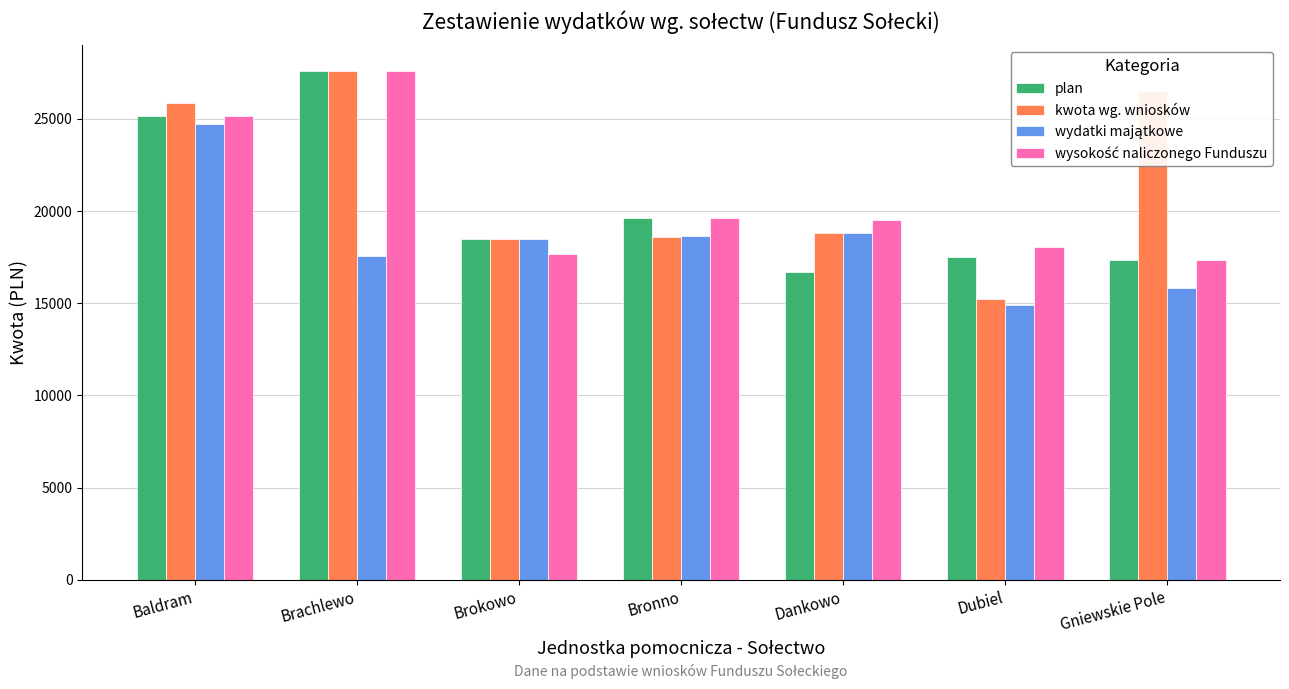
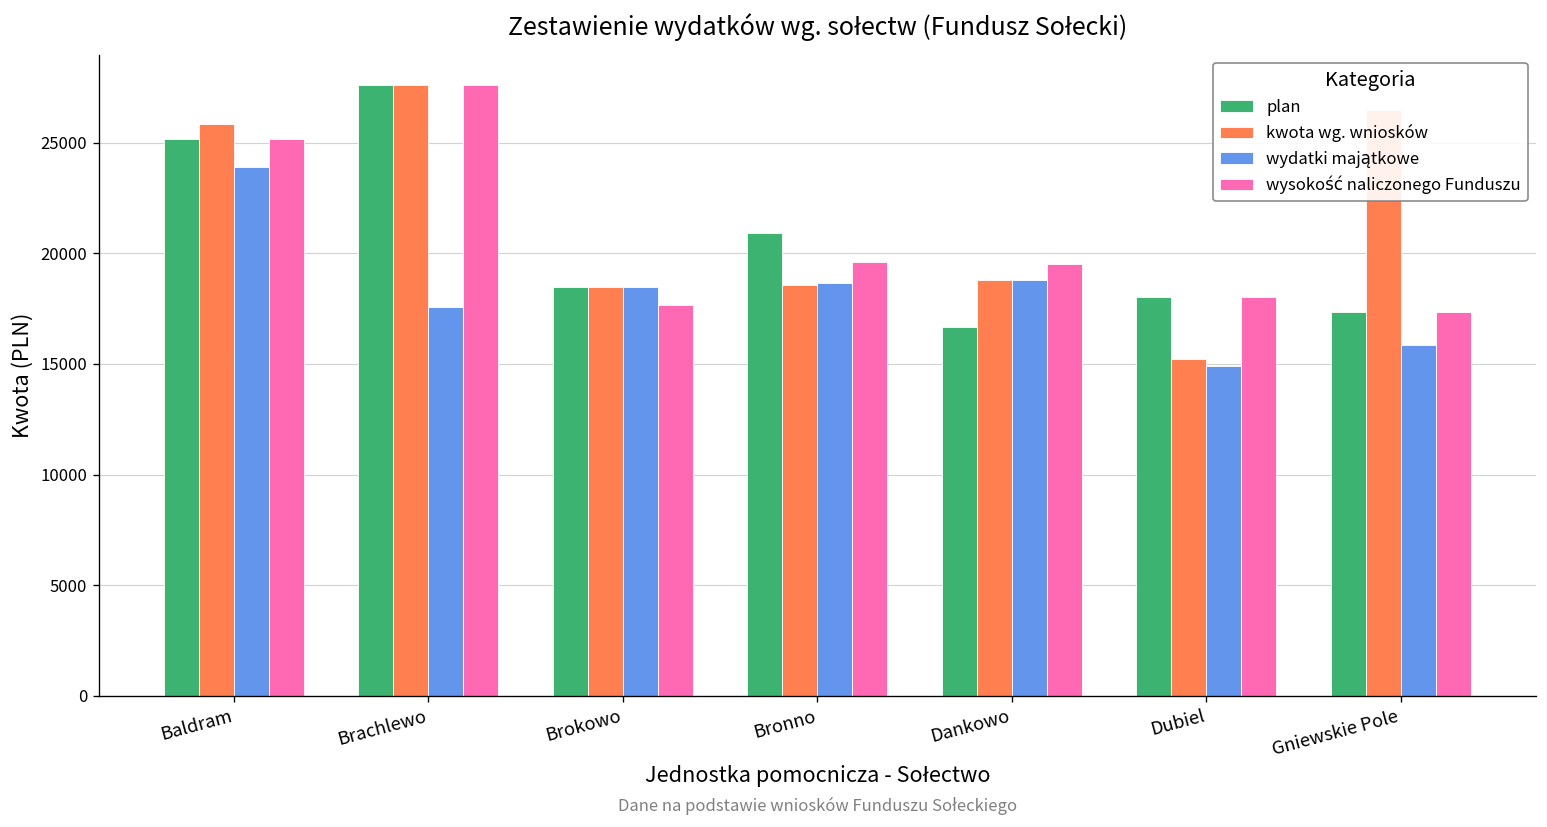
  {
    "plan": {
      "Baldram": 25200,
      "Brachlewo": 27600,
      "Brokowo": 18500,
-     "Bronno": 19600,
+     "Bronno": 20900,
      "Dankowo": 16700,
-     "Dubiel": 17500,
+     "Dubiel": 18000,
      "Gniewskie Pole": 17300
    },
    "kwota wg. wniosków": {
      "Baldram": 25800,
      "Brachlewo": 27600,
      "Brokowo": 18500,
      "Bronno": 18600,
      "Dankowo": 18800,
      "Dubiel": 15200
    },
    "wydatki majątkowe": {
-     "Baldram": 24700,
+     "Baldram": 23900,
      "Brachlewo": 17600,
      "Brokowo": 18500,
      "Bronno": 18600,
      "Dankowo": 18800,
      "Dubiel": 14900,
      "Gniewskie Pole": 15800
    },
    "wysokość naliczonego Funduszu": {
      "Baldram": 25200,
      "Brachlewo": 27600,
      "Brokowo": 17700,
      "Bronno": 19600,
      "Dankowo": 19500,
      "Dubiel": 18000,
      "Gniewskie Pole": 17300
    }
  }
